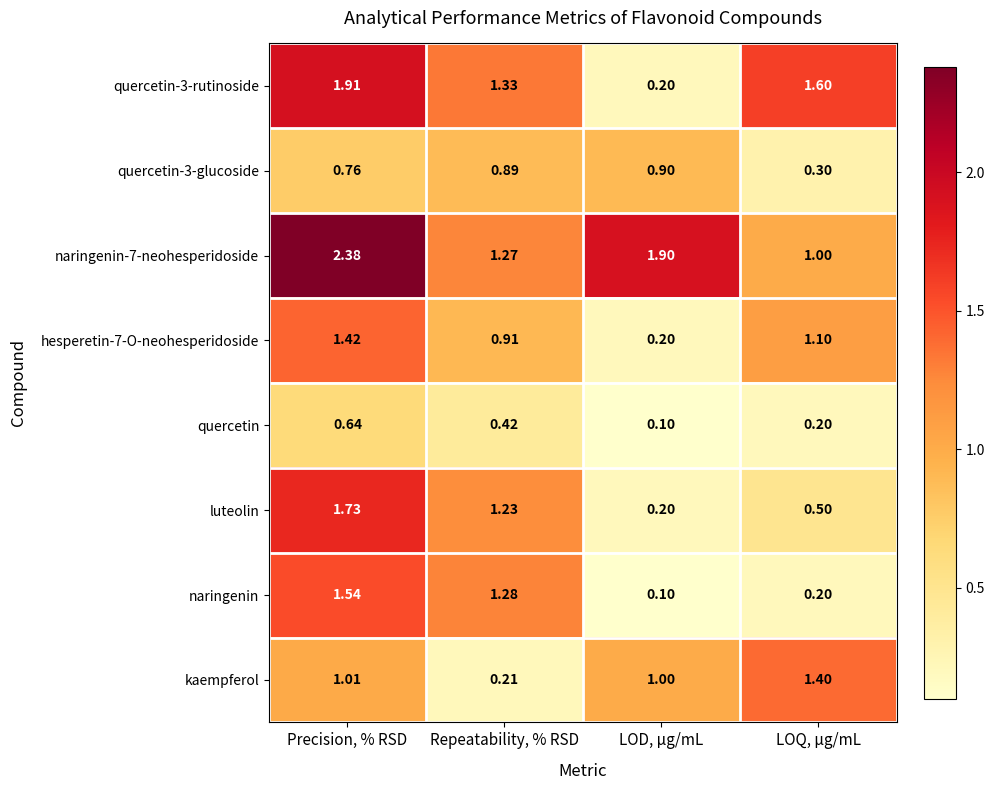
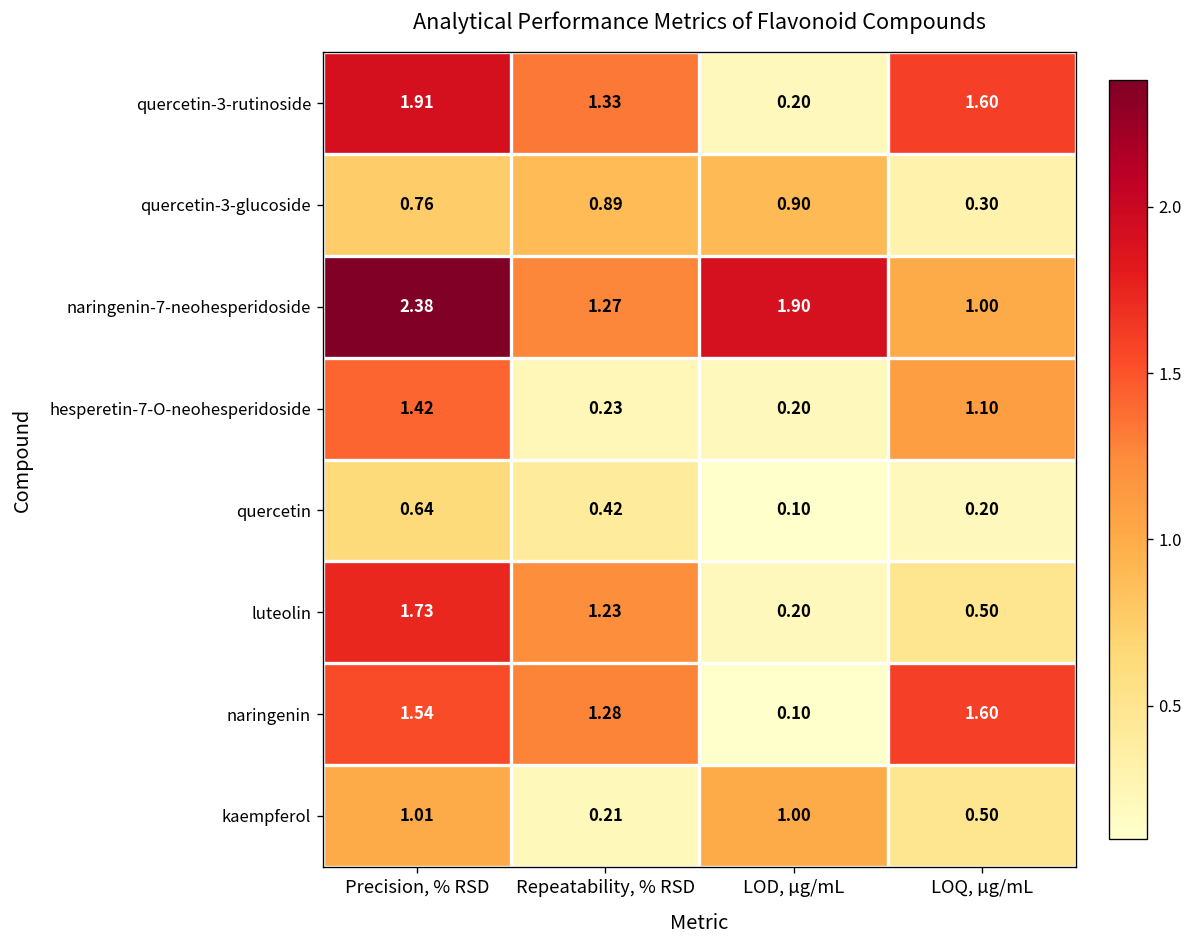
  {
    "quercetin-3-rutinoside": {
      "Precision, % RSD": 1.91,
      "Repeatability, % RSD": 1.33,
      "LOD, µg/mL": 0.20,
      "LOQ, µg/mL": 1.60
    },
    "quercetin-3-glucoside": {
      "Precision, % RSD": 0.76,
      "Repeatability, % RSD": 0.89,
      "LOD, µg/mL": 0.90,
      "LOQ, µg/mL": 0.30
    },
    "naringenin-7-neohesperidoside": {
      "Precision, % RSD": 2.38,
      "Repeatability, % RSD": 1.27,
      "LOD, µg/mL": 1.90,
      "LOQ, µg/mL": 1.00
    },
    "hesperetin-7-O-neohesperidoside": {
      "Precision, % RSD": 1.42,
-     "Repeatability, % RSD": 0.91,
+     "Repeatability, % RSD": 0.23,
      "LOD, µg/mL": 0.20,
      "LOQ, µg/mL": 1.10
    },
    "quercetin": {
      "Precision, % RSD": 0.64,
      "Repeatability, % RSD": 0.42,
      "LOD, µg/mL": 0.10,
      "LOQ, µg/mL": 0.20
    },
    "luteolin": {
      "Precision, % RSD": 1.73,
      "Repeatability, % RSD": 1.23,
      "LOD, µg/mL": 0.20,
      "LOQ, µg/mL": 0.50
    },
    "naringenin": {
      "Precision, % RSD": 1.54,
      "Repeatability, % RSD": 1.28,
      "LOD, µg/mL": 0.10,
-     "LOQ, µg/mL": 0.20
+     "LOQ, µg/mL": 1.60
    },
    "kaempferol": {
      "Precision, % RSD": 1.01,
      "Repeatability, % RSD": 0.21,
      "LOD, µg/mL": 1.00,
-     "LOQ, µg/mL": 1.40
+     "LOQ, µg/mL": 0.50
    }
  }
